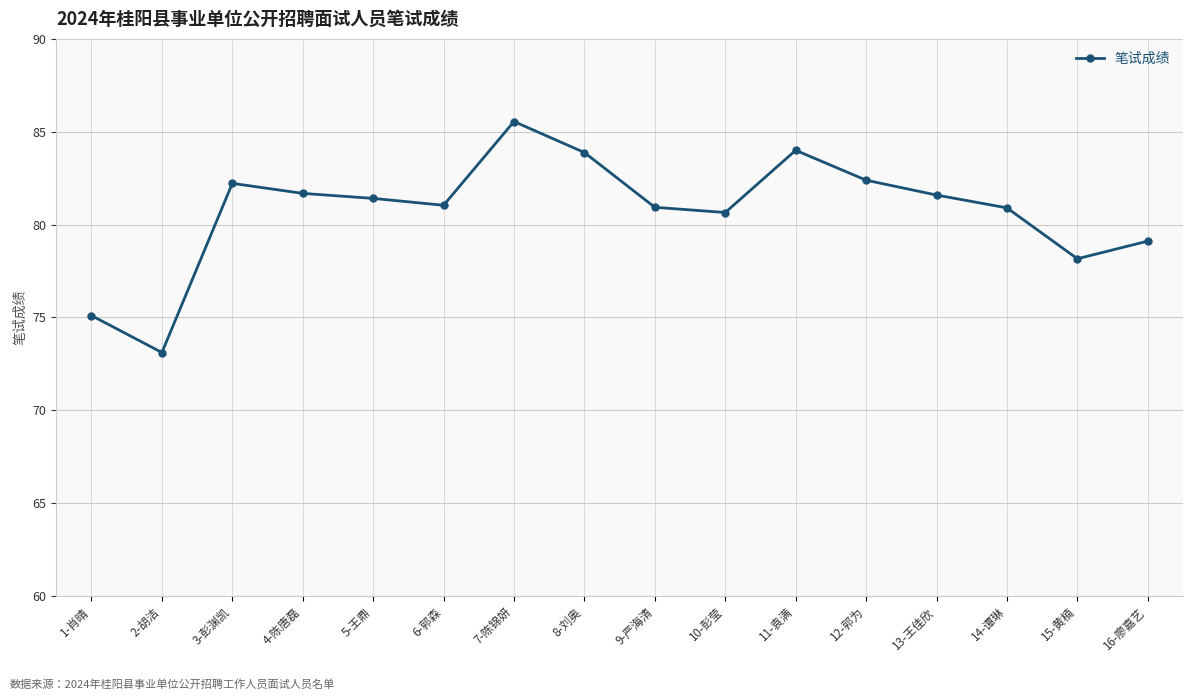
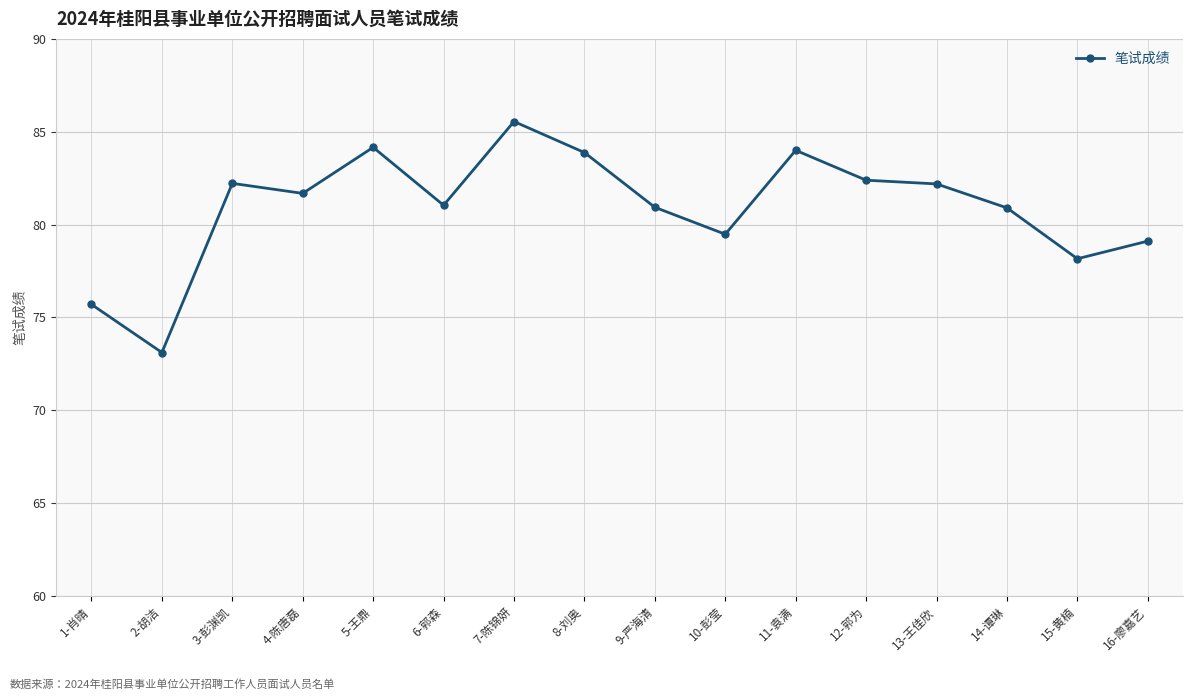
  {
-   "1-肖晴": 75.1,
+   "1-肖晴": 75.7,
    "2-胡洁": 73.1,
    "3-彭渊凯": 82.2,
    "4-陈唐磊": 81.7,
-   "5-王鼎": 81.4,
+   "5-王鼎": 84.2,
    "6-郭森": 81.0,
    "7-陈锦妍": 85.6,
    "8-刘奥": 83.9,
    "9-严海清": 80.9,
-   "10-彭莹": 80.7,
+   "10-彭莹": 79.5,
    "11-袁满": 84.0,
    "12-郭为": 82.4,
-   "13-王佳欣": 81.6,
+   "13-王佳欣": 82.2,
    "14-谭琳": 80.9,
    "15-黄楠": 78.2,
    "16-廖嘉艺": 79.1
  }
